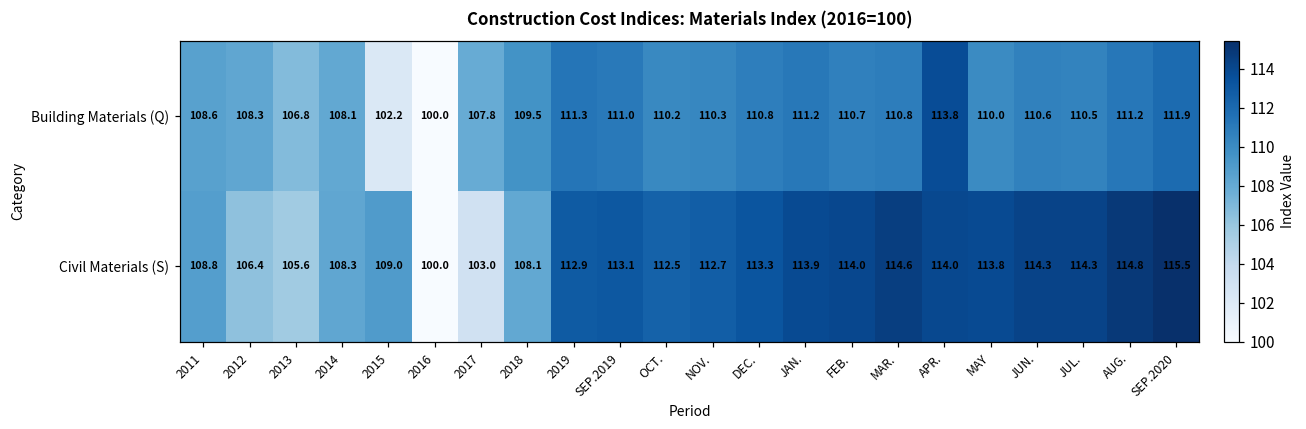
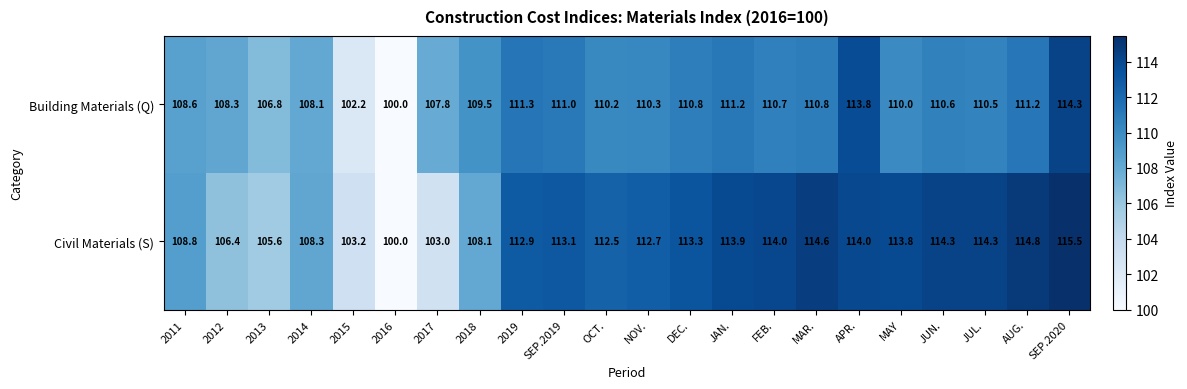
  {
    "Building Materials (Q)": {
      "2011": 108.6,
      "2012": 108.3,
      "2013": 106.8,
      "2014": 108.1,
      "2015": 102.2,
      "2016": 100.0,
      "2017": 107.8,
      "2018": 109.5,
      "2019": 111.3,
      "SEP.2019": 111.0,
      "OCT.": 110.2,
      "NOV.": 110.3,
      "DEC.": 110.8,
      "JAN.": 111.2,
      "FEB.": 110.7,
      "MAR.": 110.8,
      "APR.": 113.8,
      "MAY": 110.0,
      "JUN.": 110.6,
      "JUL.": 110.5,
      "AUG.": 111.2,
-     "SEP.2020": 111.9
+     "SEP.2020": 114.3
    },
    "Civil Materials (S)": {
      "2011": 108.8,
      "2012": 106.4,
      "2013": 105.6,
      "2014": 108.3,
-     "2015": 109.0,
+     "2015": 103.2,
      "2016": 100.0,
      "2017": 103.0,
      "2018": 108.1,
      "2019": 112.9,
      "SEP.2019": 113.1,
      "OCT.": 112.5,
      "NOV.": 112.7,
      "DEC.": 113.3,
      "JAN.": 113.9,
      "FEB.": 114.0,
      "MAR.": 114.6,
      "APR.": 114.0,
      "MAY": 113.8,
      "JUN.": 114.3,
      "JUL.": 114.3,
      "AUG.": 114.8,
      "SEP.2020": 115.5
    }
  }
